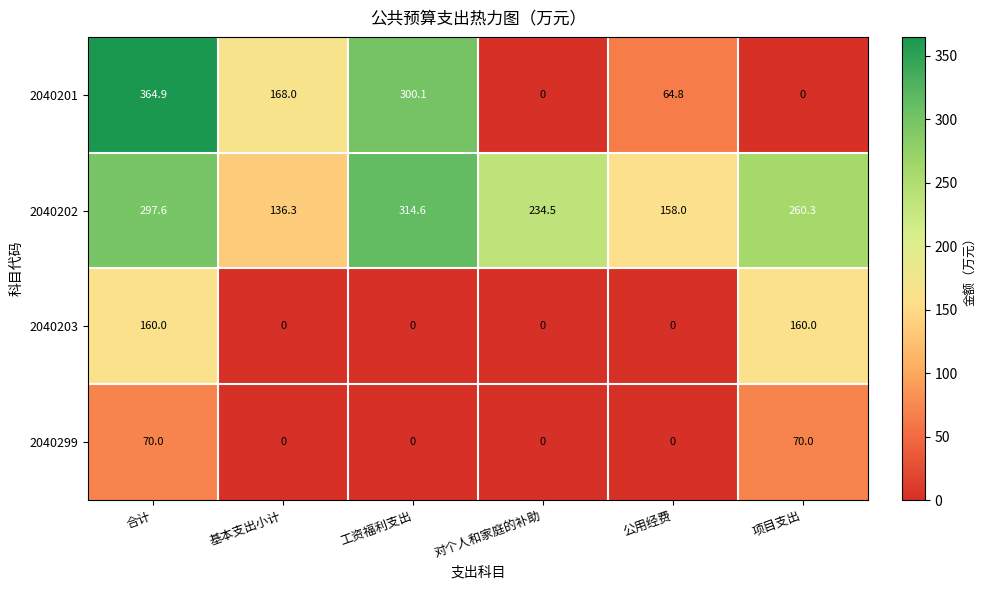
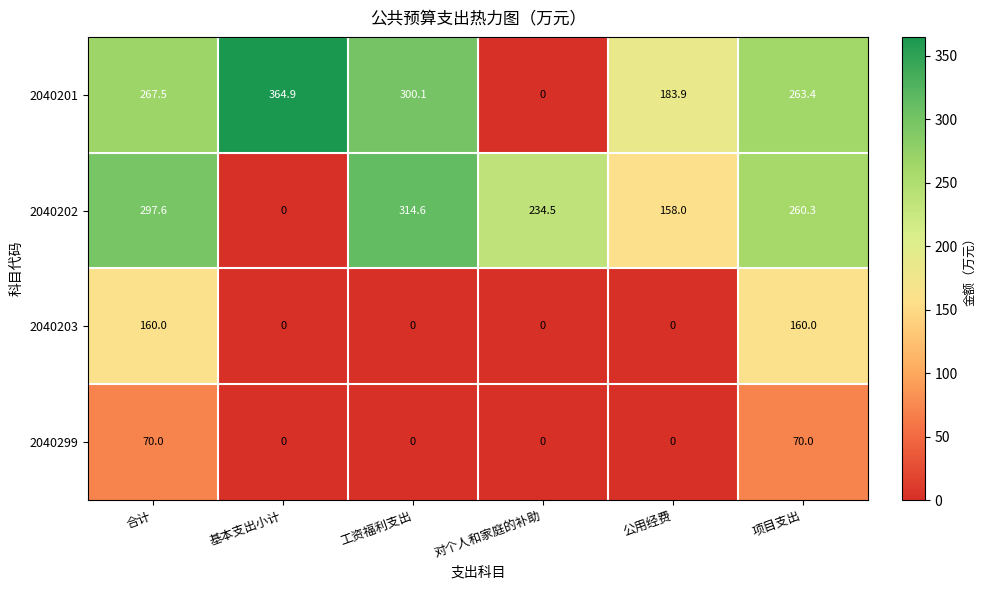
  {
    "2040201": {
-     "合计": 364.9,
-     "基本支出小计": 168.0,
+     "合计": 267.5,
+     "基本支出小计": 364.9,
      "工资福利支出": 300.1,
      "对个人和家庭的补助": 0,
-     "公用经费": 64.8,
-     "项目支出": 0
+     "公用经费": 183.9,
+     "项目支出": 263.4
    },
    "2040202": {
      "合计": 297.6,
-     "基本支出小计": 136.3,
+     "基本支出小计": 0,
      "工资福利支出": 314.6,
      "对个人和家庭的补助": 234.5,
      "公用经费": 158.0,
      "项目支出": 260.3
    },
    "2040203": {
      "合计": 160.0,
      "基本支出小计": 0,
      "工资福利支出": 0,
      "对个人和家庭的补助": 0,
      "公用经费": 0,
      "项目支出": 160.0
    },
    "2040299": {
      "合计": 70.0,
      "基本支出小计": 0,
      "工资福利支出": 0,
      "对个人和家庭的补助": 0,
      "公用经费": 0,
      "项目支出": 70.0
    }
  }
